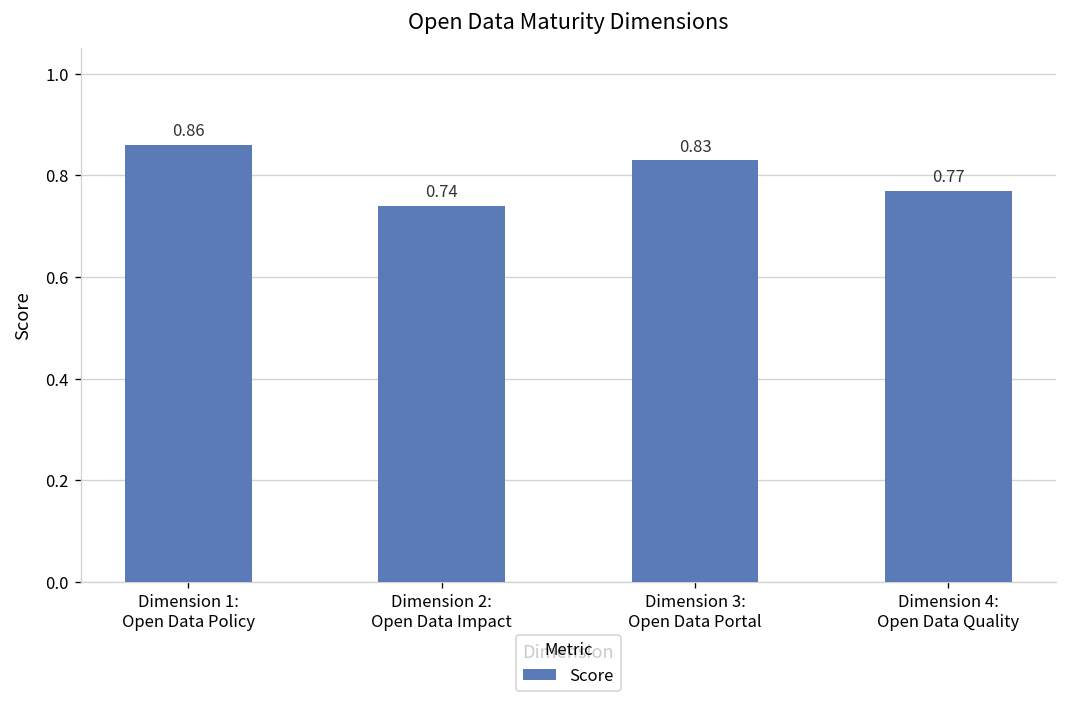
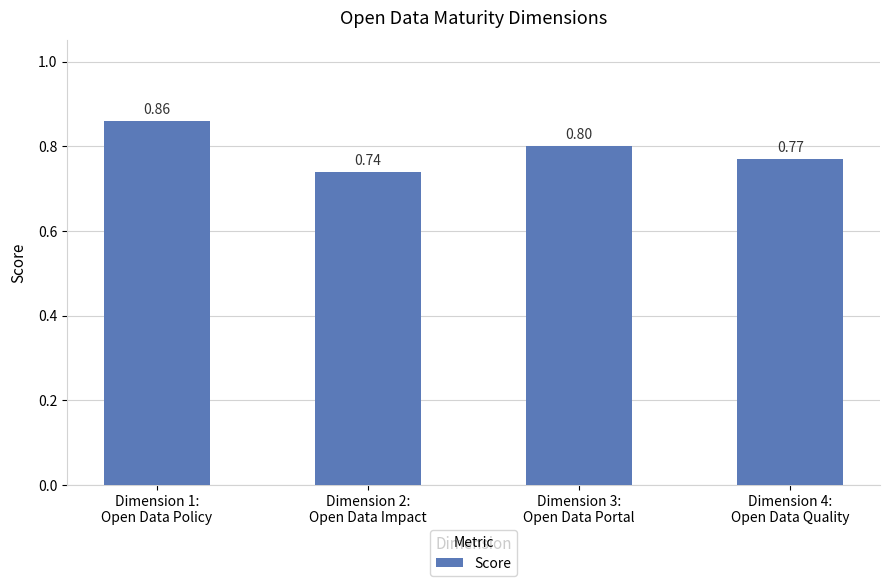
  {
    "Dimension 1: Open Data Policy": 0.86,
    "Dimension 2: Open Data Impact": 0.74,
-   "Dimension 3: Open Data Portal": 0.83,
+   "Dimension 3: Open Data Portal": 0.80,
    "Dimension 4: Open Data Quality": 0.77
  }
